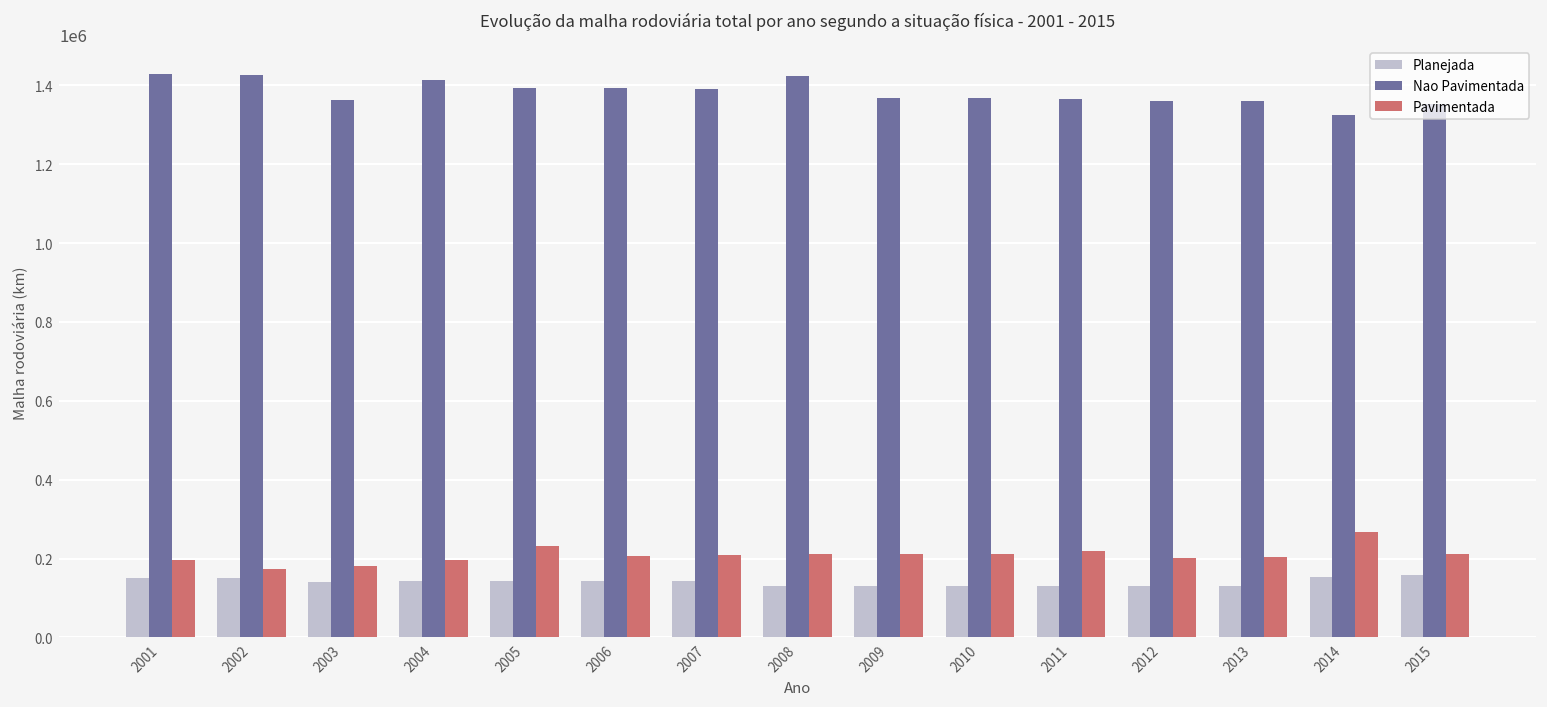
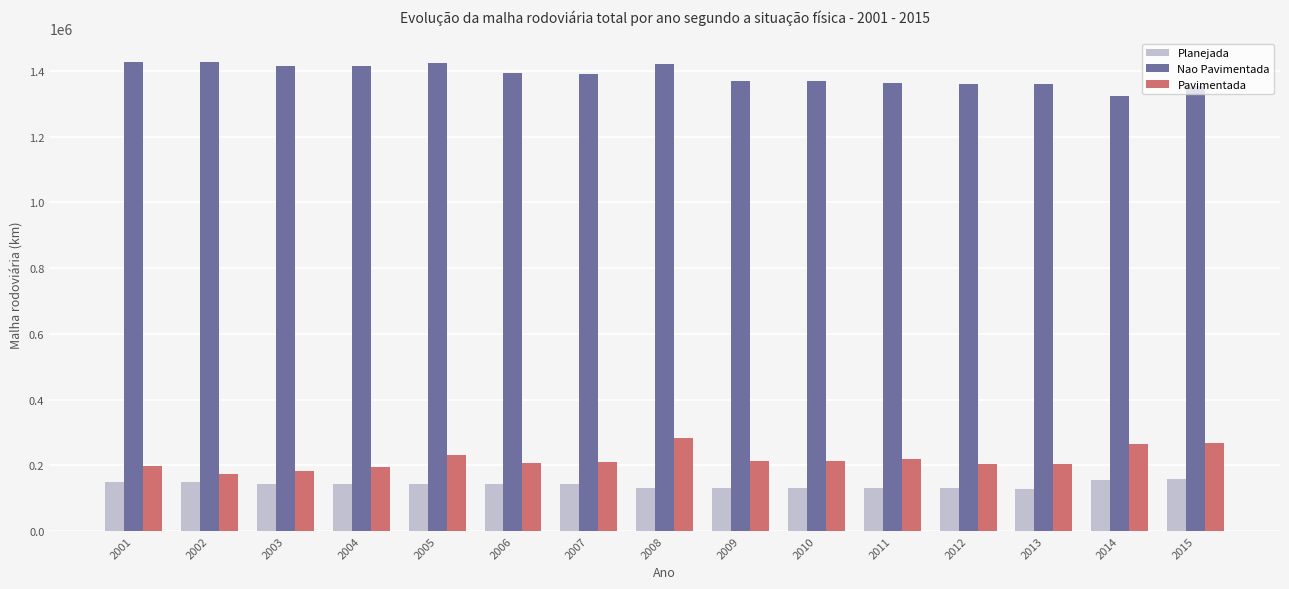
  {
    "Planejada": {
      "2001": 150000,
      "2002": 150000,
      "2003": 140000,
      "2004": 140000,
      "2005": 140000,
      "2006": 140000,
      "2007": 140000,
      "2008": 130000,
      "2009": 130000,
      "2010": 130000,
      "2011": 130000,
      "2012": 130000,
      "2013": 130000,
      "2014": 150000,
      "2015": 160000
    },
    "Nao Pavimentada": {
      "2001": 1430000,
      "2002": 1430000,
-     "2003": 1360000,
+     "2003": 1420000,
      "2004": 1410000,
-     "2005": 1390000,
+     "2005": 1420000,
      "2006": 1390000,
      "2007": 1390000,
      "2008": 1420000,
      "2009": 1370000,
      "2010": 1370000,
      "2011": 1360000,
      "2012": 1360000,
      "2013": 1360000,
      "2014": 1320000
    },
    "Pavimentada": {
      "2001": 200000,
      "2002": 170000,
      "2003": 180000,
      "2004": 200000,
      "2005": 230000,
      "2006": 210000,
      "2007": 210000,
-     "2008": 210000,
+     "2008": 280000,
      "2009": 210000,
      "2010": 210000,
      "2011": 220000,
      "2012": 200000,
      "2013": 200000,
      "2014": 270000,
-     "2015": 210000
+     "2015": 270000
    }
  }
